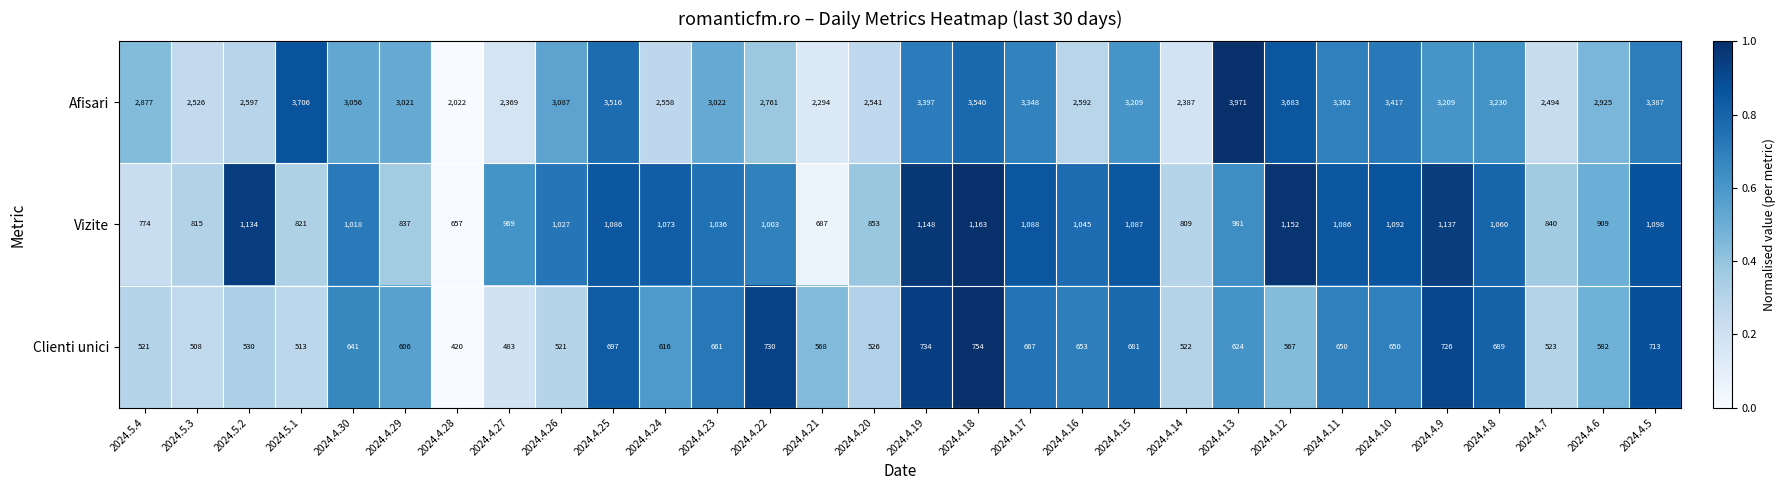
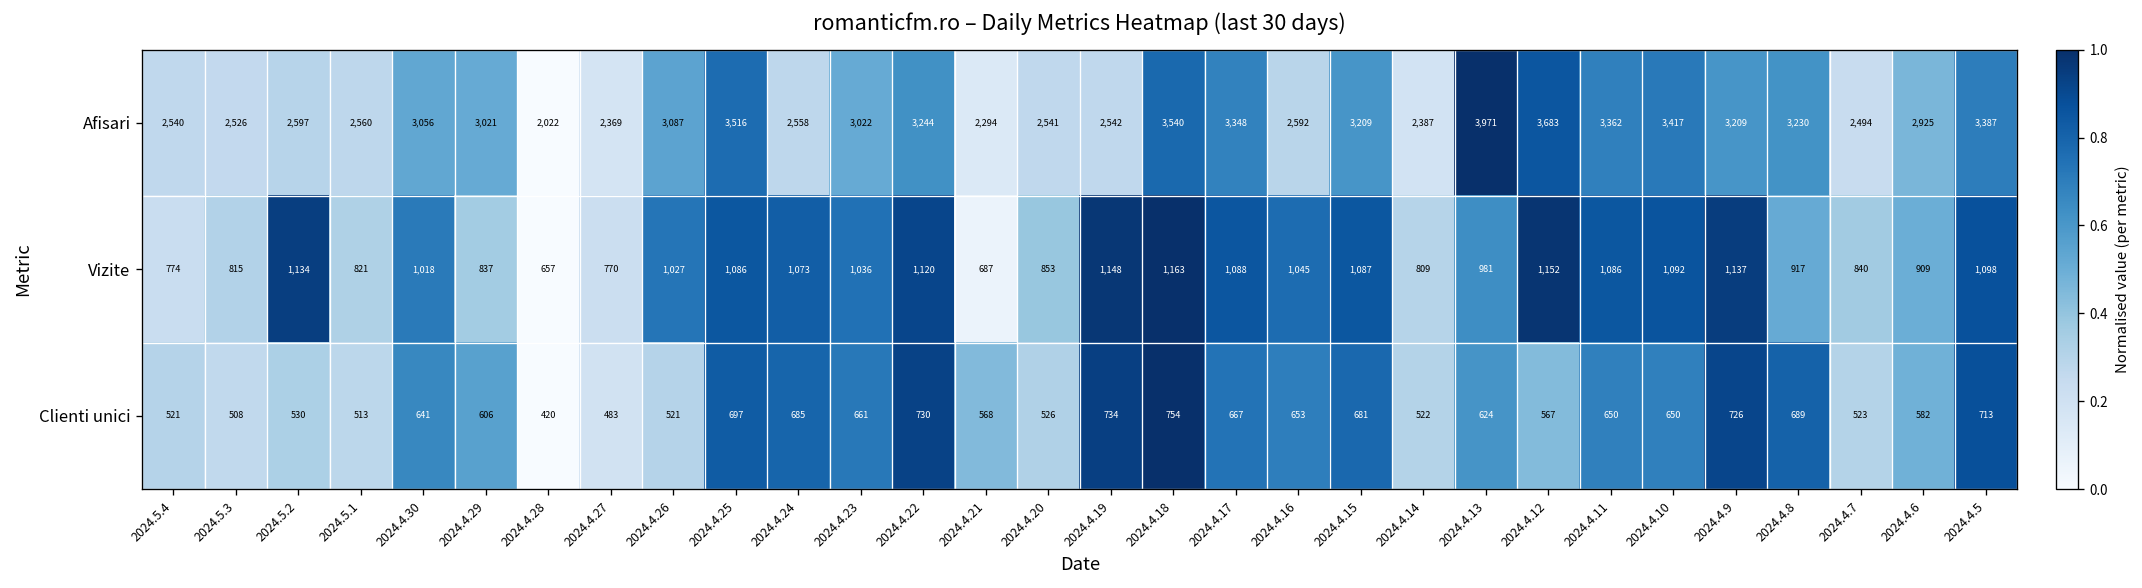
  {
    "Afisari": {
-     "2024.5.4": "2,877",
+     "2024.5.4": "2,540",
      "2024.5.3": "2,526",
      "2024.5.2": "2,597",
-     "2024.5.1": "3,706",
+     "2024.5.1": "2,560",
      "2024.4.30": "3,056",
      "2024.4.29": "3,021",
      "2024.4.28": "2,022",
      "2024.4.27": "2,369",
      "2024.4.26": "3,087",
      "2024.4.25": "3,516",
      "2024.4.24": "2,558",
      "2024.4.23": "3,022",
-     "2024.4.22": "2,761",
+     "2024.4.22": "3,244",
      "2024.4.21": "2,294",
      "2024.4.20": "2,541",
-     "2024.4.19": "3,397",
+     "2024.4.19": "2,542",
      "2024.4.18": "3,540",
      "2024.4.17": "3,348",
      "2024.4.16": "2,592",
      "2024.4.15": "3,209",
      "2024.4.14": "2,387",
      "2024.4.13": "3,971",
      "2024.4.12": "3,683",
      "2024.4.11": "3,362",
      "2024.4.10": "3,417",
      "2024.4.9": "3,209",
      "2024.4.8": "3,230",
      "2024.4.7": "2,494",
      "2024.4.6": "2,925",
      "2024.4.5": "3,387"
    },
    "Vizite": {
      "2024.5.4": "774",
      "2024.5.3": "815",
      "2024.5.2": "1,134",
      "2024.5.1": "821",
      "2024.4.30": "1,018",
      "2024.4.29": "837",
      "2024.4.28": "657",
-     "2024.4.27": "969",
+     "2024.4.27": "770",
      "2024.4.26": "1,027",
      "2024.4.25": "1,086",
      "2024.4.24": "1,073",
      "2024.4.23": "1,036",
-     "2024.4.22": "1,003",
+     "2024.4.22": "1,120",
      "2024.4.21": "687",
      "2024.4.20": "853",
      "2024.4.19": "1,148",
      "2024.4.18": "1,163",
      "2024.4.17": "1,088",
      "2024.4.16": "1,045",
      "2024.4.15": "1,087",
      "2024.4.14": "809",
      "2024.4.13": "981",
      "2024.4.12": "1,152",
      "2024.4.11": "1,086",
      "2024.4.10": "1,092",
      "2024.4.9": "1,137",
-     "2024.4.8": "1,060",
+     "2024.4.8": "917",
      "2024.4.7": "840",
      "2024.4.6": "909",
      "2024.4.5": "1,098"
    },
    "Clienti unici": {
      "2024.5.4": "521",
      "2024.5.3": "508",
      "2024.5.2": "530",
      "2024.5.1": "513",
      "2024.4.30": "641",
      "2024.4.29": "606",
      "2024.4.28": "420",
      "2024.4.27": "483",
      "2024.4.26": "521",
      "2024.4.25": "697",
-     "2024.4.24": "616",
+     "2024.4.24": "685",
      "2024.4.23": "661",
      "2024.4.22": "730",
      "2024.4.21": "568",
      "2024.4.20": "526",
      "2024.4.19": "734",
      "2024.4.18": "754",
      "2024.4.17": "667",
      "2024.4.16": "653",
      "2024.4.15": "681",
      "2024.4.14": "522",
      "2024.4.13": "624",
      "2024.4.12": "567",
      "2024.4.11": "650",
      "2024.4.10": "650",
      "2024.4.9": "726",
      "2024.4.8": "689",
      "2024.4.7": "523",
      "2024.4.6": "582",
      "2024.4.5": "713"
    }
  }
